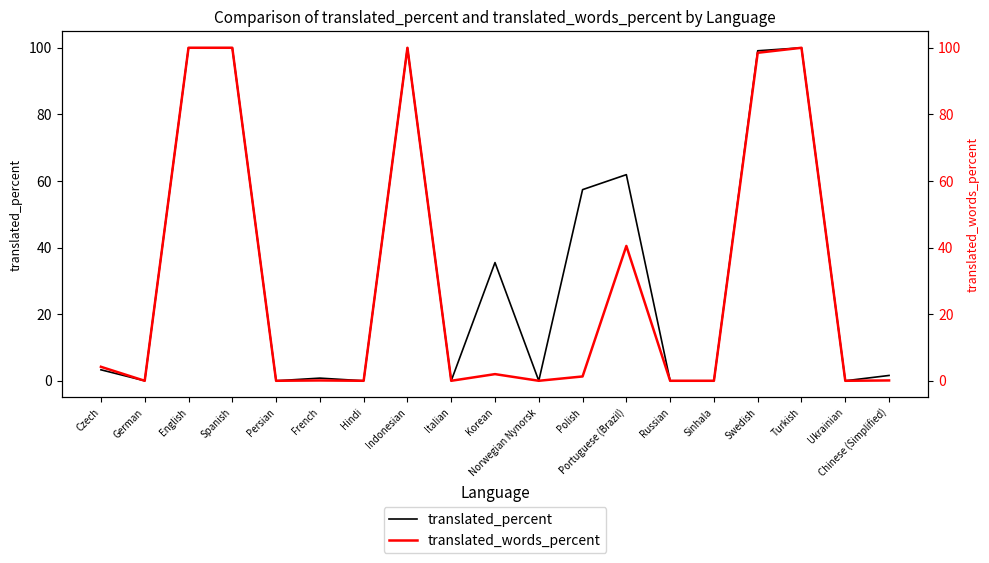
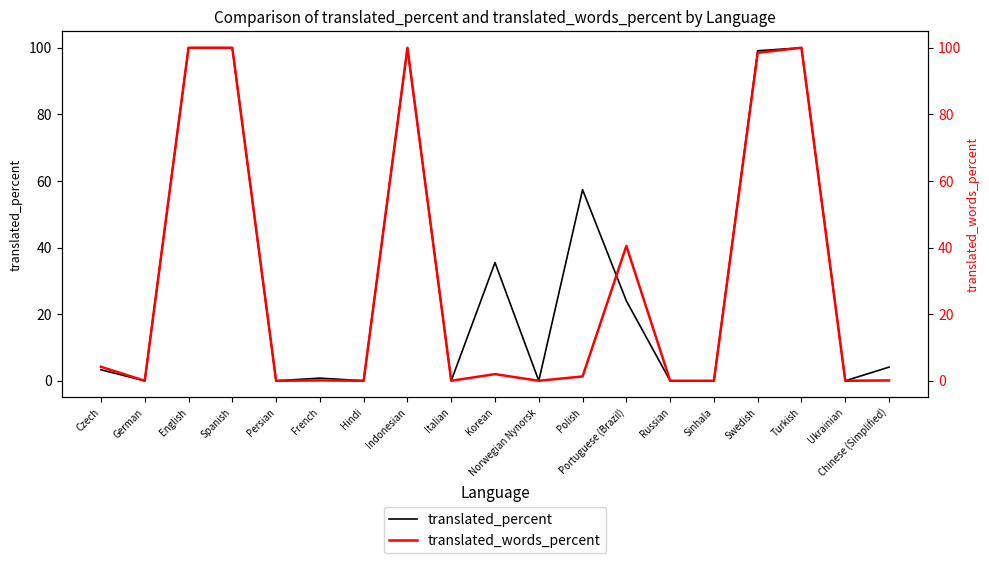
  {
    "translated_percent": {
      "Czech": 3,
      "German": 0,
      "English": 100,
      "Spanish": 100,
      "Persian": 0,
      "French": 1,
      "Hindi": 0,
      "Indonesian": 100,
      "Italian": 0,
      "Korean": 36,
      "Norwegian Nynorsk": 0,
      "Polish": 57,
-     "Portuguese (Brazil)": 62,
+     "Portuguese (Brazil)": 24,
      "Russian": 0,
      "Sinhala": 0,
      "Swedish": 99,
      "Turkish": 100,
      "Ukrainian": 0,
-     "Chinese (Simplified)": 2
+     "Chinese (Simplified)": 4
    },
    "translated_words_percent": {
      "Czech": 4,
      "German": 0,
      "English": 100,
      "Spanish": 100,
      "Persian": 0,
      "French": 0,
      "Hindi": 0,
      "Indonesian": 100,
      "Italian": 0,
      "Korean": 2,
      "Norwegian Nynorsk": 0,
      "Polish": 1,
      "Portuguese (Brazil)": 41,
      "Russian": 0,
      "Sinhala": 0,
      "Swedish": 99,
      "Turkish": 100,
      "Ukrainian": 0,
      "Chinese (Simplified)": 0
    }
  }
